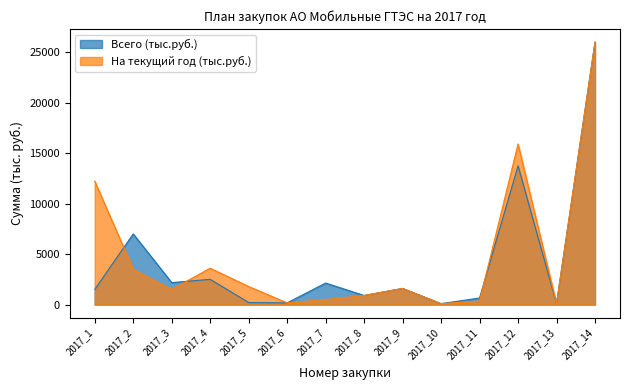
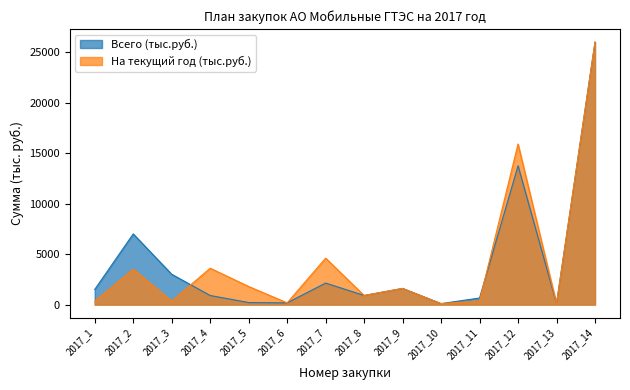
  {
    "Всего (тыс.руб.)": {
      "2017_1": 1500,
      "2017_2": 7000,
-     "2017_3": 2200,
-     "2017_4": 2500,
+     "2017_3": 3000,
+     "2017_4": 900,
      "2017_5": 200,
      "2017_7": 2100,
      "2017_11": 700,
      "2017_12": 13800
    },
    "На текущий год (тыс.руб.)": {
-     "2017_1": 12200,
+     "2017_1": 300,
      "2017_2": 3500,
-     "2017_3": 1500,
+     "2017_3": 300,
      "2017_4": 3600,
      "2017_5": 1800,
-     "2017_7": 500,
+     "2017_7": 4600,
      "2017_11": 400,
      "2017_12": 15900
    }
  }
